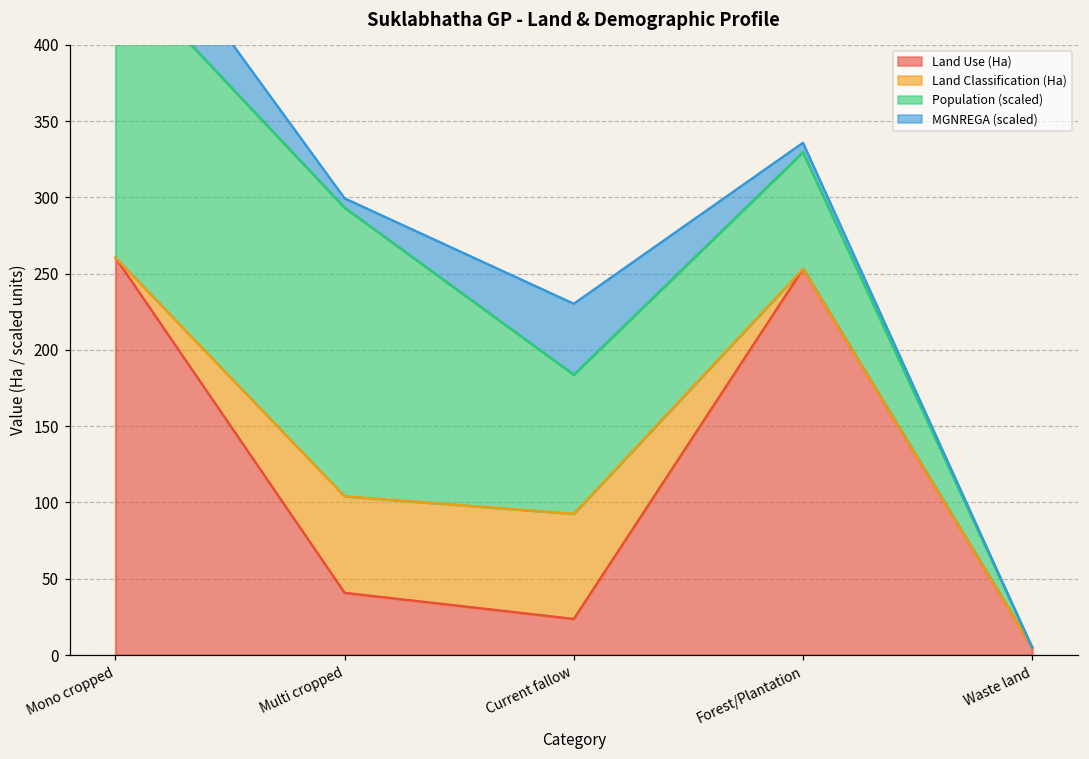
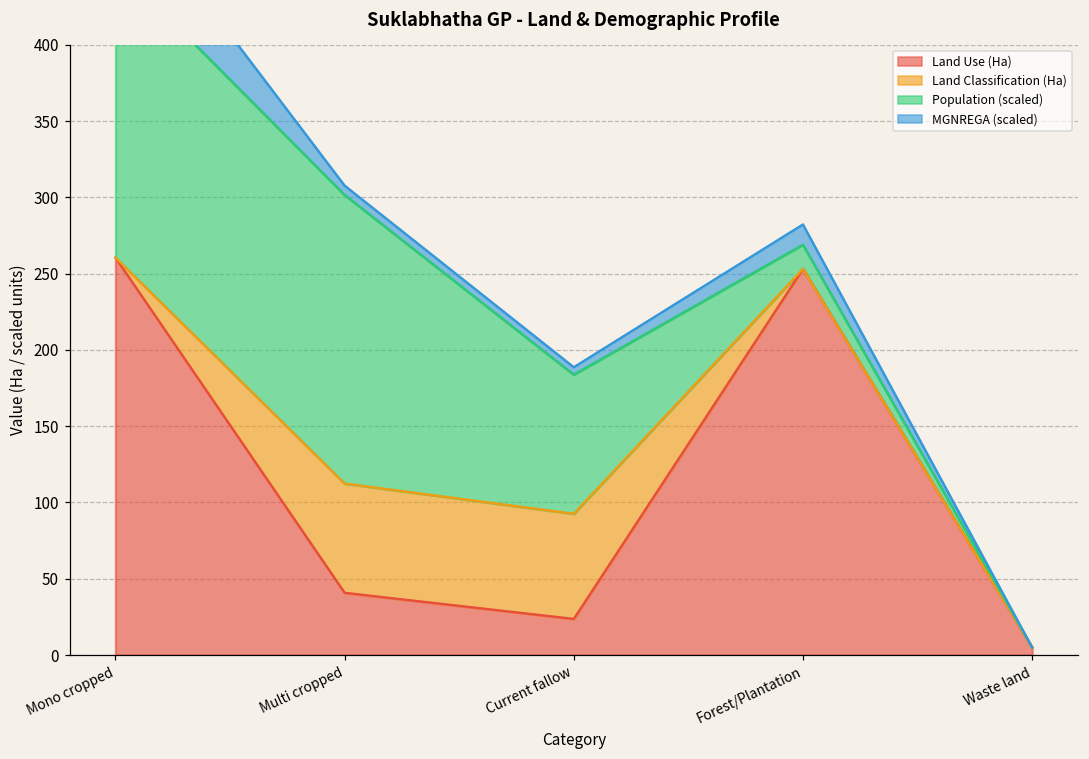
  {
    "Land Use (Ha)": {
      "Multi cropped": 41,
      "Current fallow": 24
    },
    "Land Classification (Ha)": {
-     "Multi cropped": 63,
+     "Multi cropped": 72,
      "Current fallow": 69
    },
    "Population (scaled)": {
      "Multi cropped": 189,
      "Current fallow": 91,
-     "Forest/Plantation": 76
+     "Forest/Plantation": 16
    },
    "MGNREGA (scaled)": {
      "Multi cropped": 6,
-     "Current fallow": 47,
-     "Forest/Plantation": 6
+     "Current fallow": 5,
+     "Forest/Plantation": 13
    }
  }
